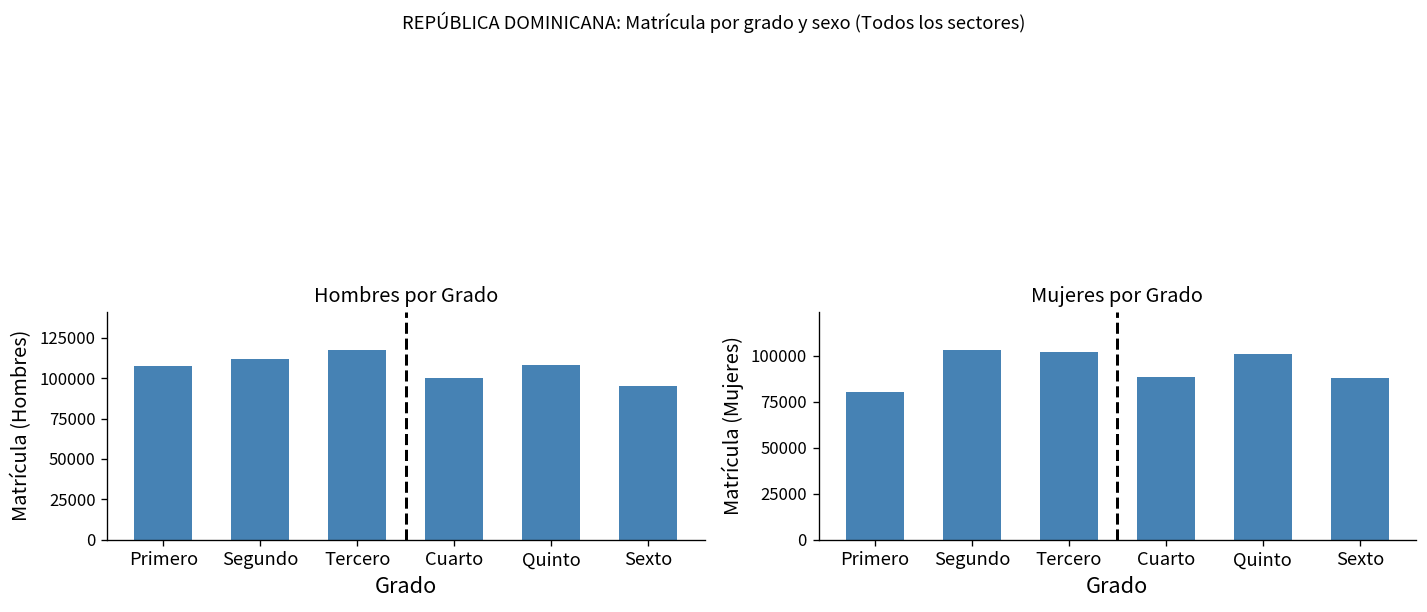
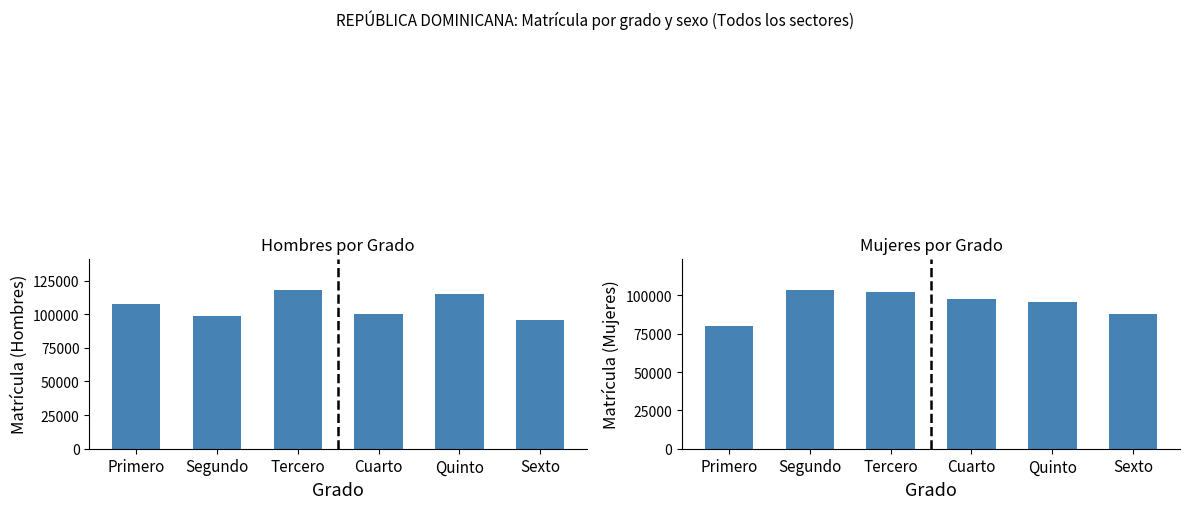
  {
    "Hombres por Grado": {
      "Primero": 108000,
-     "Segundo": 112000,
+     "Segundo": 99000,
      "Tercero": 118000,
      "Cuarto": 100000,
-     "Quinto": 108000,
+     "Quinto": 115000,
      "Sexto": 96000
    },
    "Mujeres por Grado": {
      "Primero": 80000,
      "Segundo": 103000,
      "Tercero": 102000,
-     "Cuarto": 88000,
-     "Quinto": 101000,
+     "Cuarto": 98000,
+     "Quinto": 96000,
      "Sexto": 88000
    }
  }
